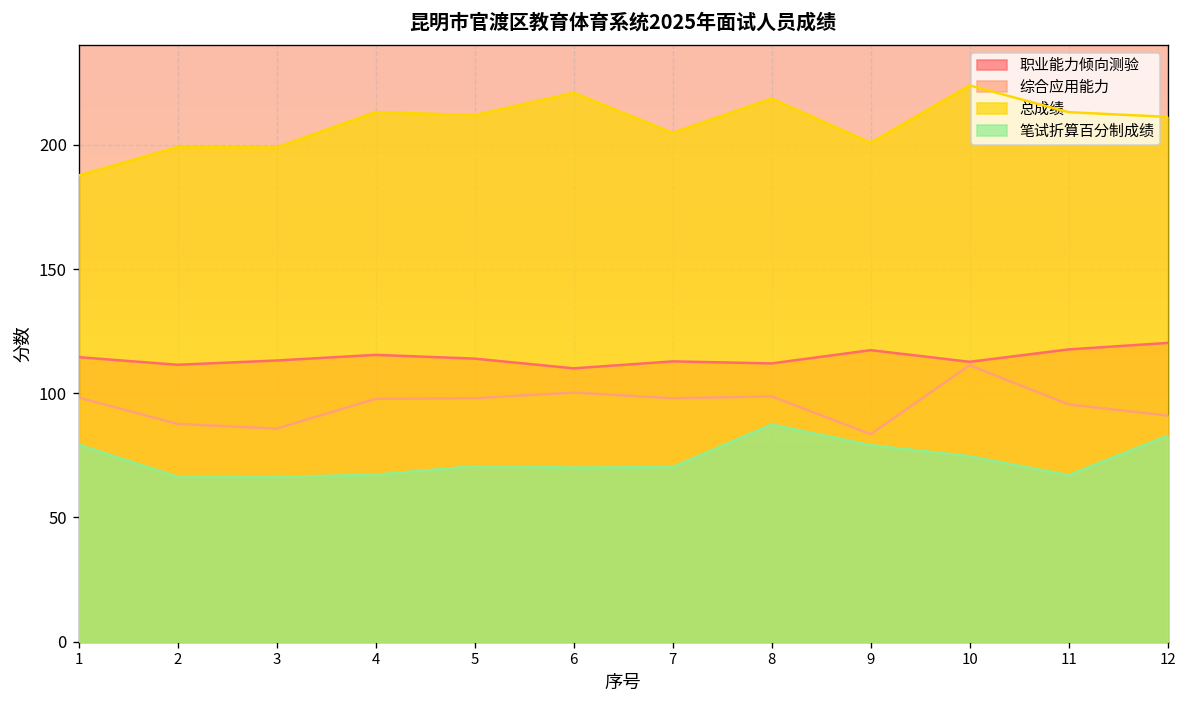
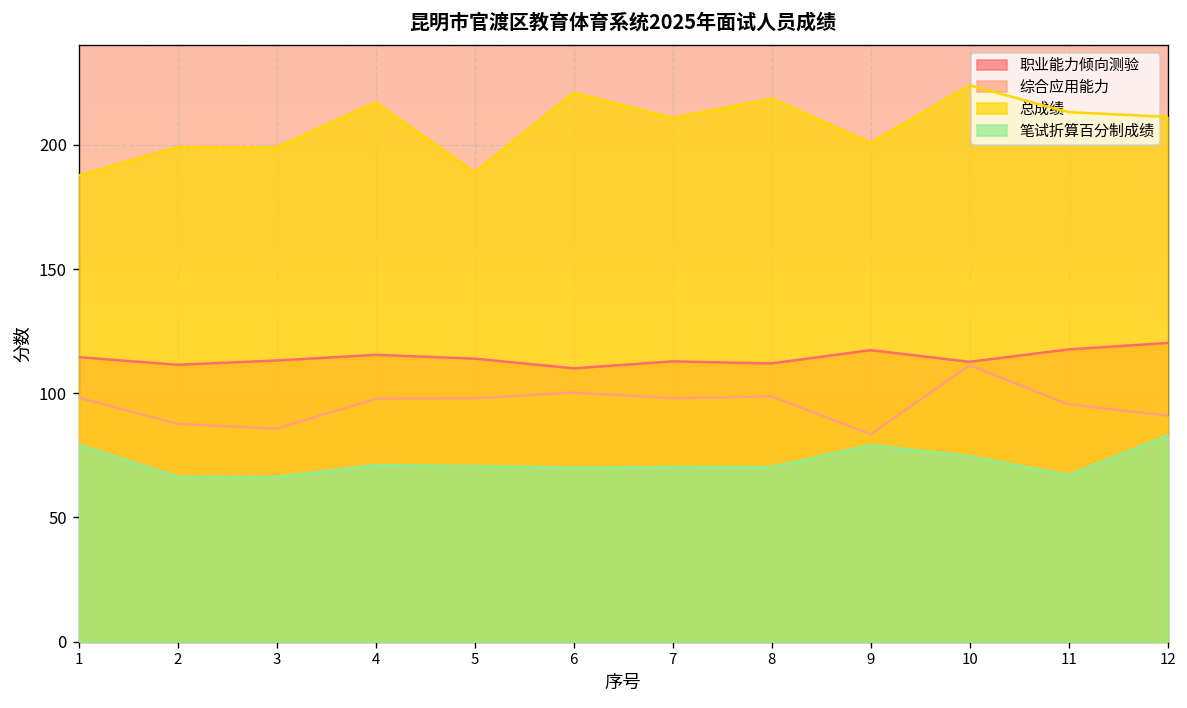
  {
    "总成绩": {
      "1": 188,
      "2": 199,
      "3": 199,
-     "4": 213,
-     "5": 212,
+     "4": 217,
+     "5": 189,
      "6": 221,
-     "7": 205,
+     "7": 211,
      "8": 219,
      "9": 201,
      "10": 224,
      "12": 211
    },
    "笔试折算百分制成绩": {
      "1": 79,
      "2": 66,
      "3": 66,
-     "4": 67,
+     "4": 71,
      "5": 71,
      "6": 70,
      "7": 70,
-     "8": 87,
+     "8": 70,
      "9": 79,
      "10": 75,
      "11": 67,
      "12": 83
    }
  }
